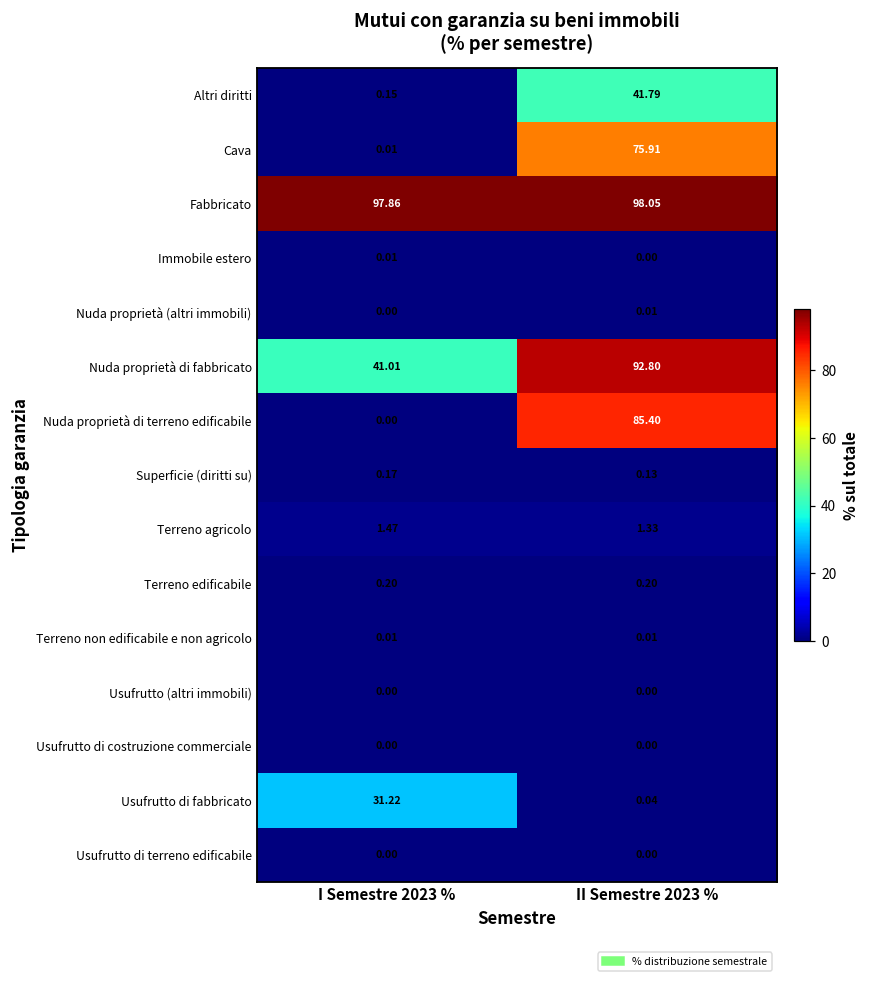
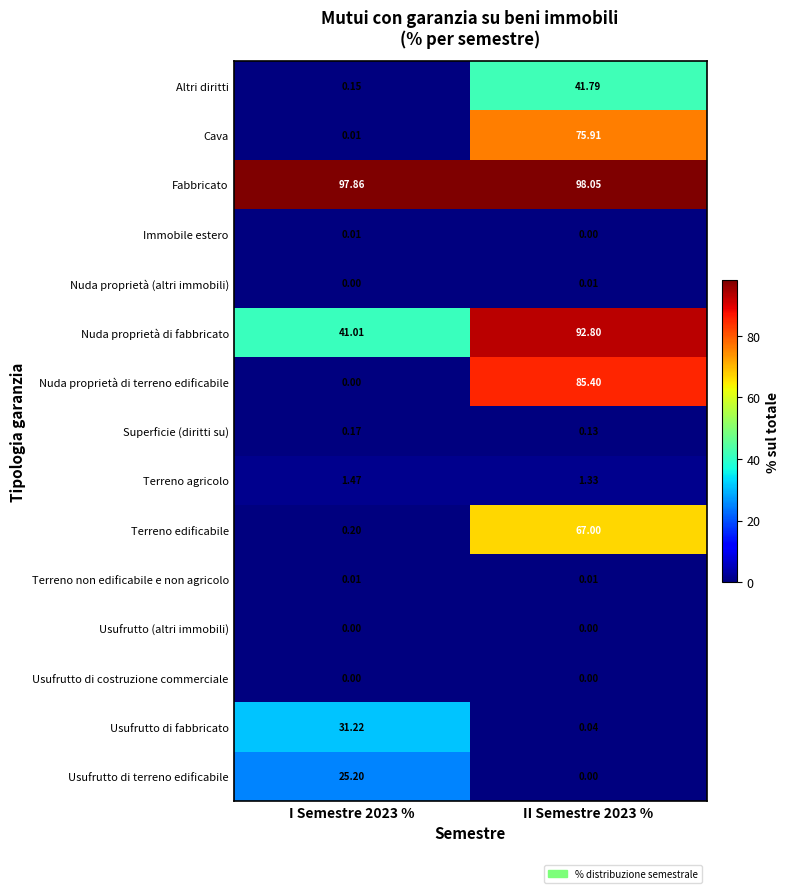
  {
    "Altri diritti": {
      "I Semestre 2023 %": 0.15,
      "II Semestre 2023 %": 41.79
    },
    "Cava": {
      "I Semestre 2023 %": 0.01,
      "II Semestre 2023 %": 75.91
    },
    "Fabbricato": {
      "I Semestre 2023 %": 97.86,
      "II Semestre 2023 %": 98.05
    },
    "Immobile estero": {
      "I Semestre 2023 %": 0.01,
      "II Semestre 2023 %": 0.00
    },
    "Nuda proprietà (altri immobili)": {
      "I Semestre 2023 %": 0.00,
      "II Semestre 2023 %": 0.01
    },
    "Nuda proprietà di fabbricato": {
      "I Semestre 2023 %": 41.01,
      "II Semestre 2023 %": 92.80
    },
    "Nuda proprietà di terreno edificabile": {
      "I Semestre 2023 %": 0.00,
      "II Semestre 2023 %": 85.40
    },
    "Superficie (diritti su)": {
      "I Semestre 2023 %": 0.17,
      "II Semestre 2023 %": 0.13
    },
    "Terreno agricolo": {
      "I Semestre 2023 %": 1.47,
      "II Semestre 2023 %": 1.33
    },
    "Terreno edificabile": {
      "I Semestre 2023 %": 0.20,
-     "II Semestre 2023 %": 0.20
+     "II Semestre 2023 %": 67.00
    },
    "Terreno non edificabile e non agricolo": {
      "I Semestre 2023 %": 0.01,
      "II Semestre 2023 %": 0.01
    },
    "Usufrutto (altri immobili)": {
      "I Semestre 2023 %": 0.00,
      "II Semestre 2023 %": 0.00
    },
    "Usufrutto di costruzione commerciale": {
      "I Semestre 2023 %": 0.00,
      "II Semestre 2023 %": 0.00
    },
    "Usufrutto di fabbricato": {
      "I Semestre 2023 %": 31.22,
      "II Semestre 2023 %": 0.04
    },
    "Usufrutto di terreno edificabile": {
-     "I Semestre 2023 %": 0.00,
+     "I Semestre 2023 %": 25.20,
      "II Semestre 2023 %": 0.00
    }
  }
